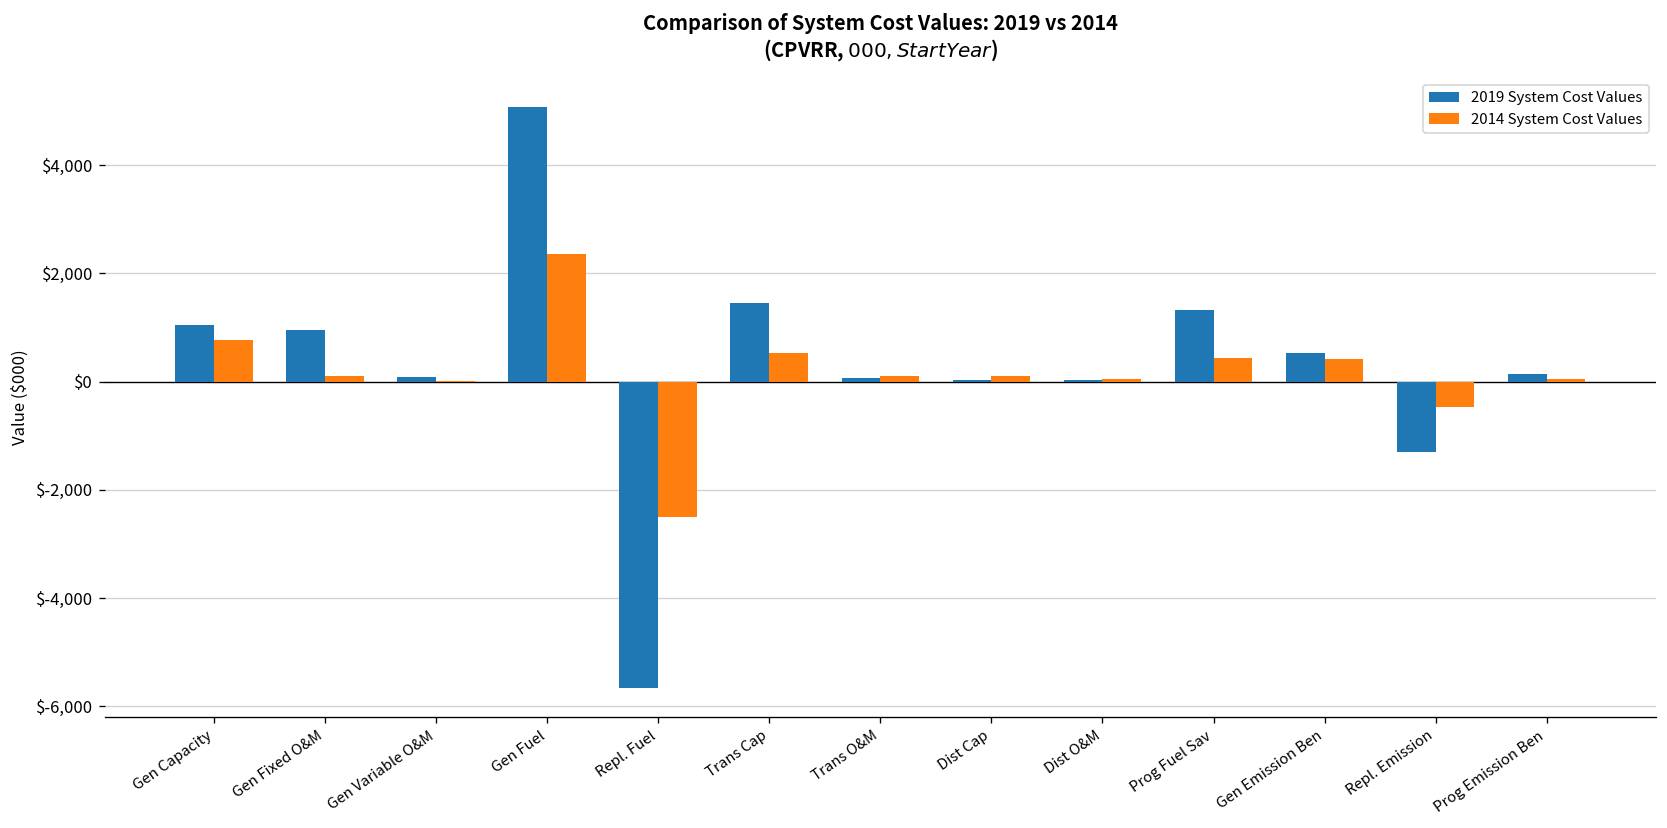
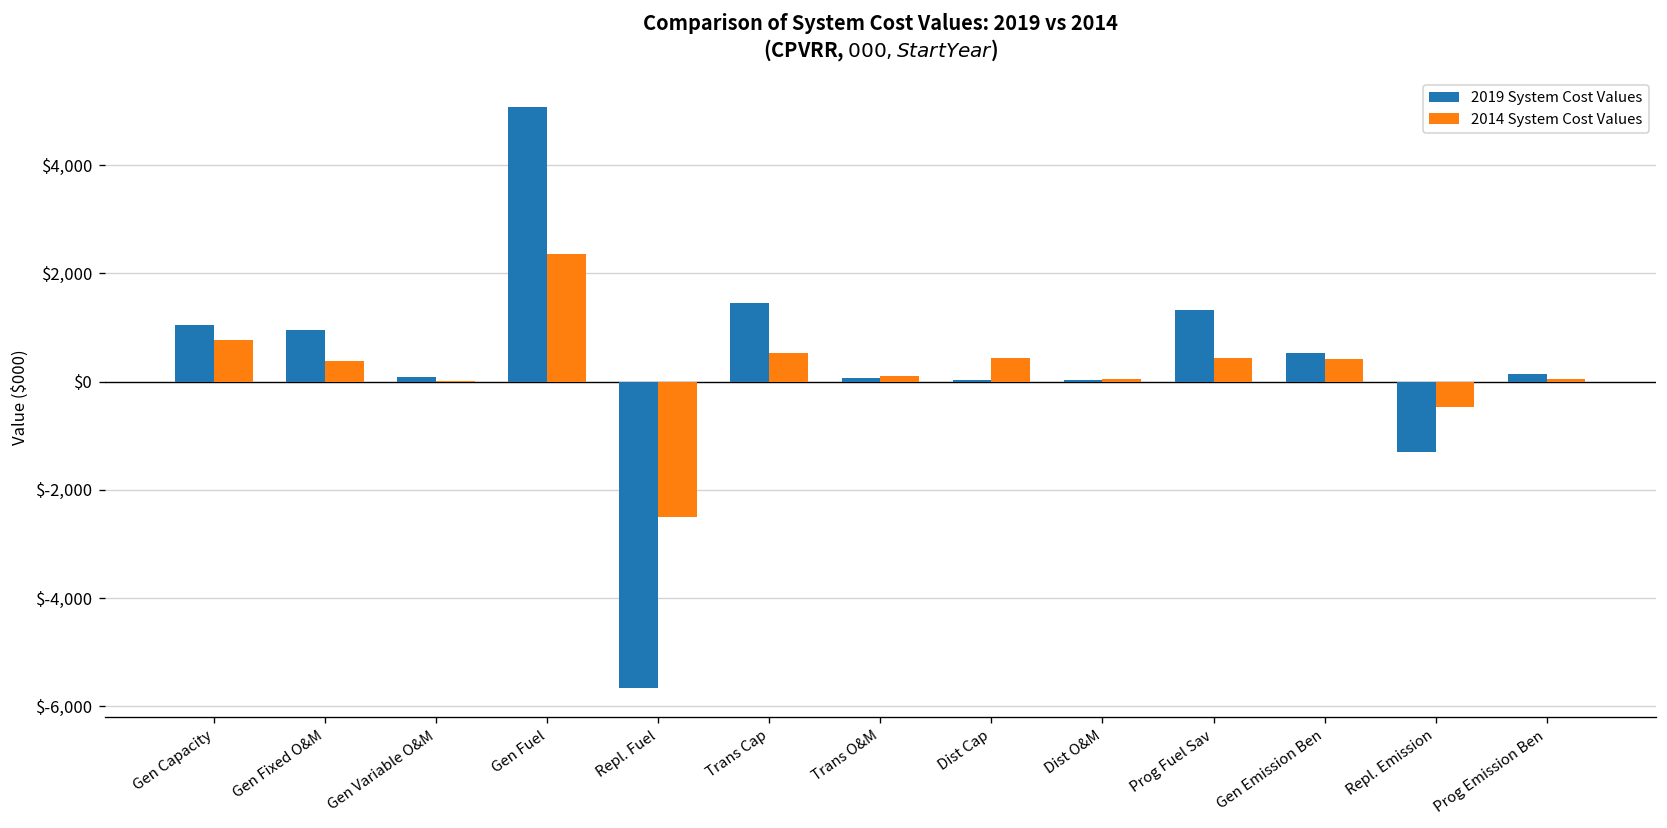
  {
    "2019 System Cost Values": {
      "Gen Capacity": "$1,100",
      "Gen Fixed O&M": "$1,000",
      "Gen Variable O&M": "$100",
      "Gen Fuel": "$5,100",
      "Repl. Fuel": "$-5,700",
      "Trans Cap": "$1,400",
      "Trans O&M": "$100",
      "Prog Fuel Sav": "$1,300",
      "Gen Emission Ben": "$500",
      "Repl. Emission": "$-1,300",
      "Prog Emission Ben": "$100"
    },
    "2014 System Cost Values": {
      "Gen Capacity": "$800",
-     "Gen Fixed O&M": "$100",
+     "Gen Fixed O&M": "$400",
      "Gen Fuel": "$2,400",
      "Repl. Fuel": "$-2,500",
      "Trans Cap": "$500",
      "Trans O&M": "$100",
-     "Dist Cap": "$100",
+     "Dist Cap": "$400",
      "Prog Fuel Sav": "$400",
      "Gen Emission Ben": "$400",
      "Repl. Emission": "$-500"
    }
  }
